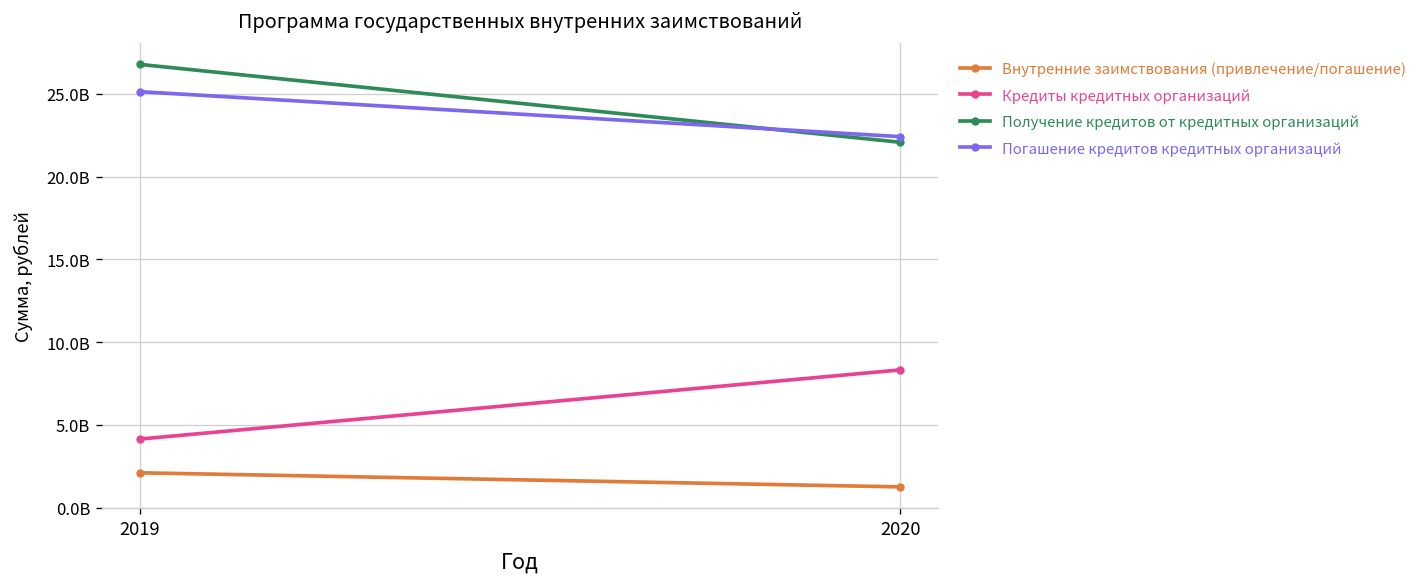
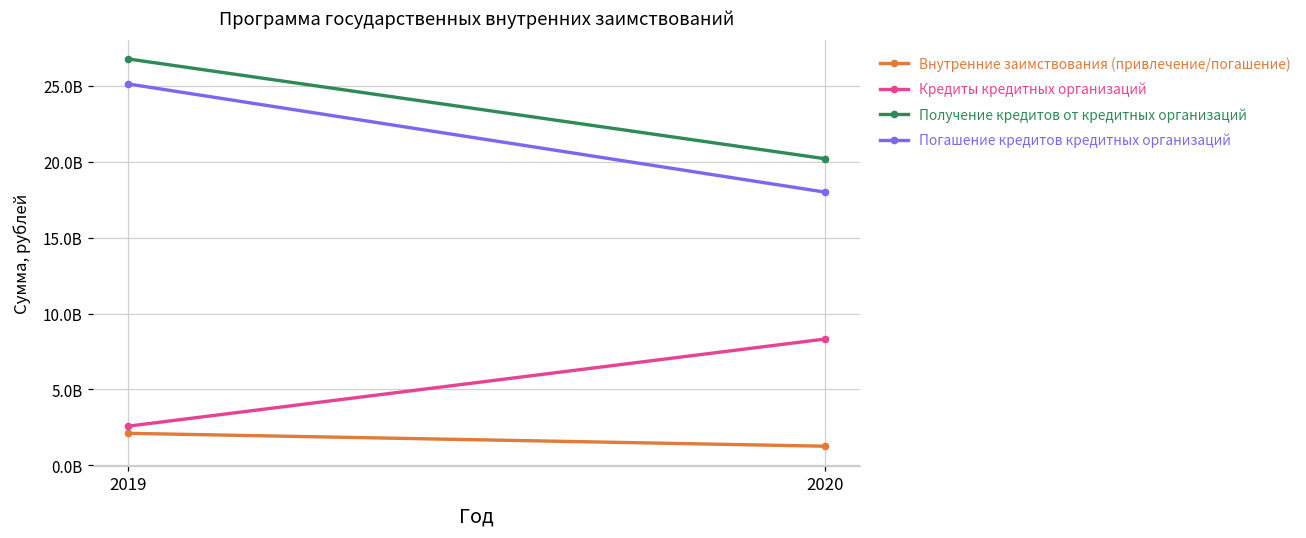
  {
    "Внутренние заимствования (привлечение/погашение)": {
      "2019": 2100000000,
      "2020": 1300000000
    },
    "Кредиты кредитных организаций": {
-     "2019": 4100000000,
+     "2019": 2600000000,
      "2020": 8300000000
    },
    "Получение кредитов от кредитных организаций": {
      "2019": 26800000000,
-     "2020": 22100000000
+     "2020": 20200000000
    },
    "Погашение кредитов кредитных организаций": {
      "2019": 25100000000,
-     "2020": 22400000000
+     "2020": 18000000000
    }
  }
